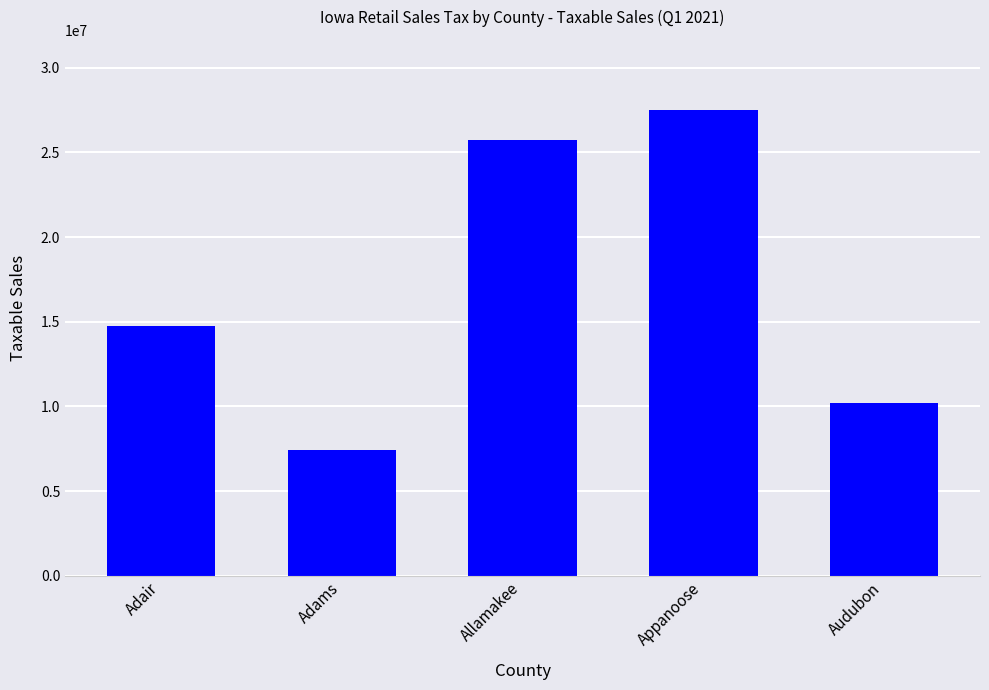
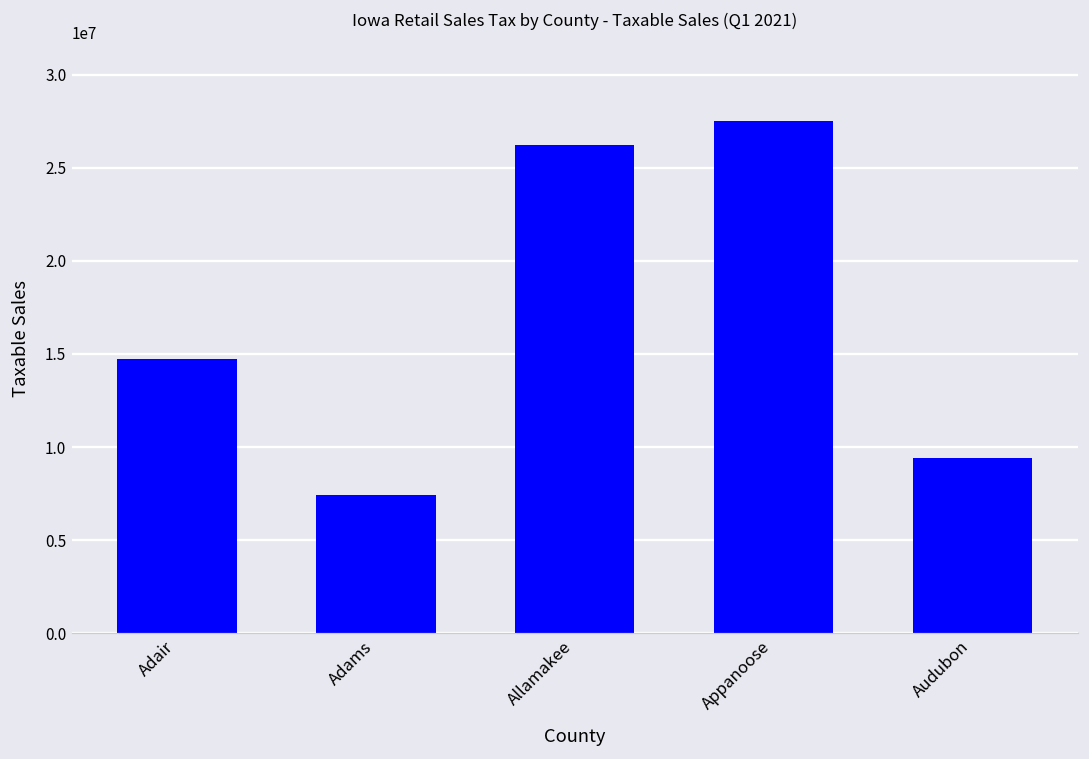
  {
    "Adair": 14700000,
    "Adams": 7400000,
-   "Allamakee": 25700000,
+   "Allamakee": 26200000,
    "Appanoose": 27500000,
-   "Audubon": 10200000
+   "Audubon": 9400000
  }
